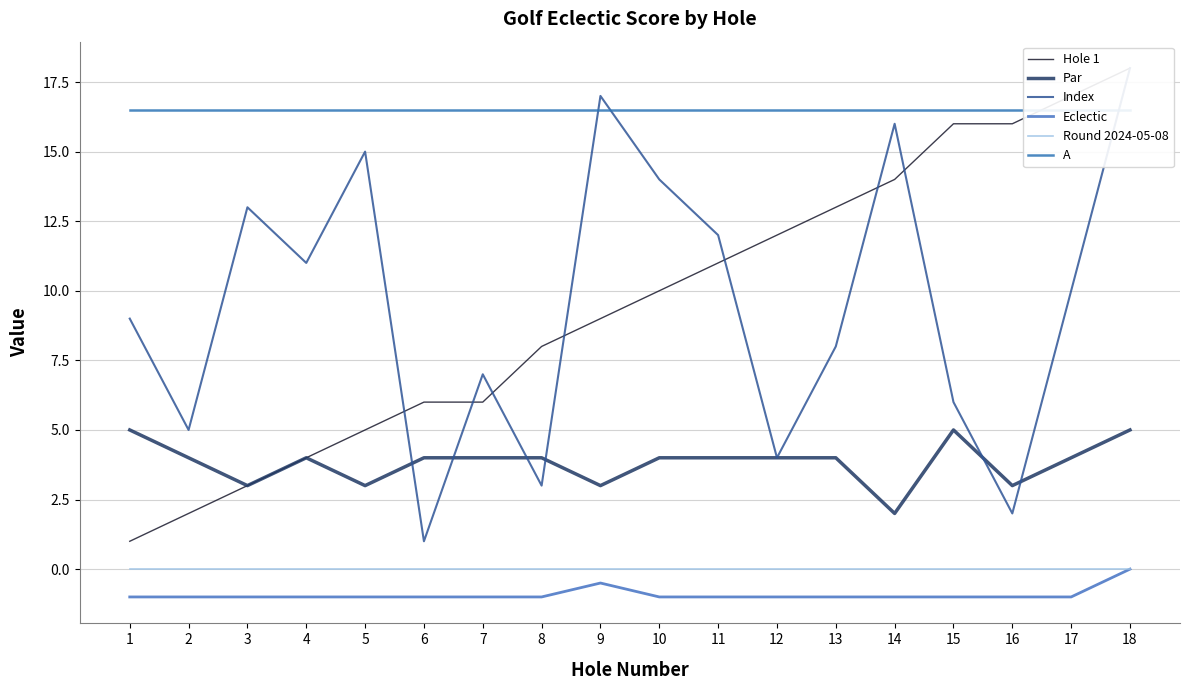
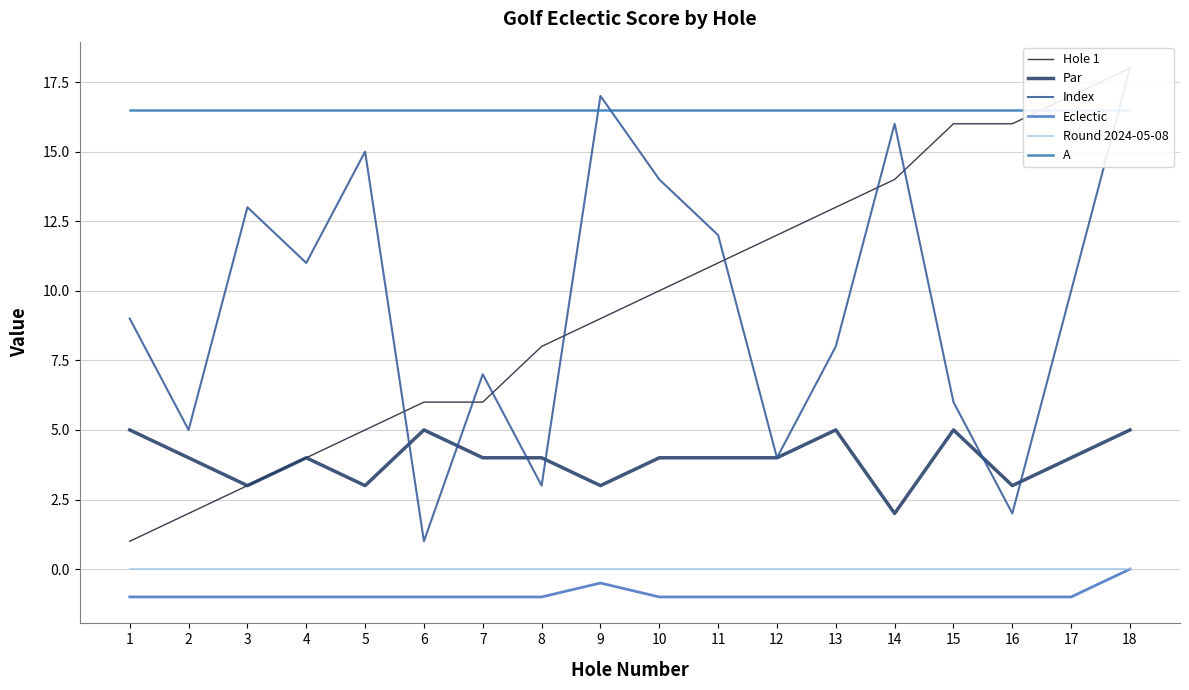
  {
    "Hole 1": {
      "1": 1,
      "2": 2,
      "5": 5,
      "6": 6,
      "7": 6,
      "8": 8,
      "9": 9,
      "10": 10,
      "11": 11,
      "12": 12,
      "13": 13,
      "14": 14,
      "15": 16,
      "16": 16
    },
    "Par": {
      "1": 5,
      "2": 4,
      "5": 3,
-     "6": 4,
+     "6": 5,
      "7": 4,
      "8": 4,
      "9": 3,
      "10": 4,
      "11": 4,
-     "13": 4,
+     "13": 5,
      "14": 2,
      "15": 5,
      "16": 3,
      "17": 4,
      "18": 5
    },
    "Round 2024-05-08": {
      "1": 0,
      "2": 0,
      "3": 0,
      "4": 0,
      "5": 0,
      "6": 0,
      "7": 0,
      "8": 0,
      "9": 0,
      "10": 0,
      "11": 0,
      "12": 0,
      "13": 0,
      "14": 0,
      "15": 0,
      "16": 0,
      "17": 0
    }
  }
